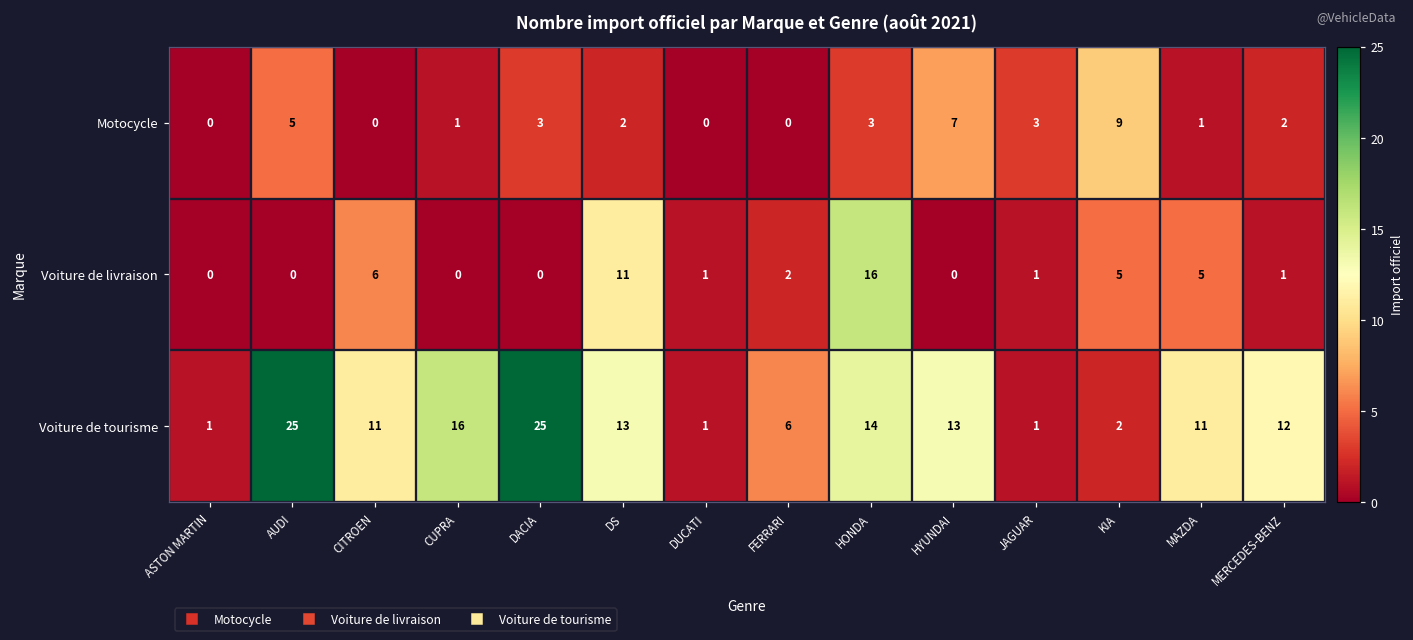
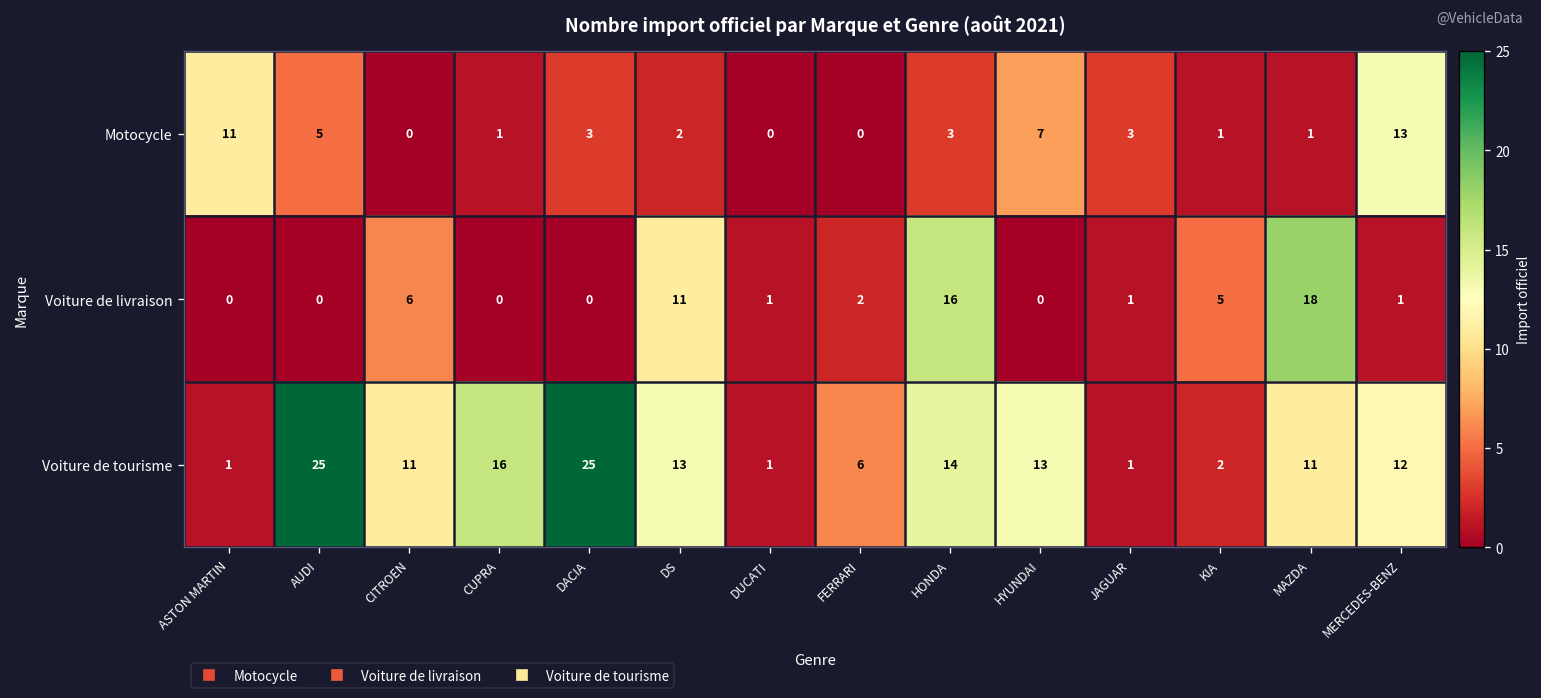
  {
    "Motocycle": {
-     "ASTON MARTIN": 0,
+     "ASTON MARTIN": 11,
      "AUDI": 5,
      "CITROEN": 0,
      "CUPRA": 1,
      "DACIA": 3,
      "DS": 2,
      "DUCATI": 0,
      "FERRARI": 0,
      "HONDA": 3,
      "HYUNDAI": 7,
      "JAGUAR": 3,
-     "KIA": 9,
+     "KIA": 1,
      "MAZDA": 1,
-     "MERCEDES-BENZ": 2
+     "MERCEDES-BENZ": 13
    },
    "Voiture de livraison": {
      "ASTON MARTIN": 0,
      "AUDI": 0,
      "CITROEN": 6,
      "CUPRA": 0,
      "DACIA": 0,
      "DS": 11,
      "DUCATI": 1,
      "FERRARI": 2,
      "HONDA": 16,
      "HYUNDAI": 0,
      "JAGUAR": 1,
      "KIA": 5,
-     "MAZDA": 5,
+     "MAZDA": 18,
      "MERCEDES-BENZ": 1
    },
    "Voiture de tourisme": {
      "ASTON MARTIN": 1,
      "AUDI": 25,
      "CITROEN": 11,
      "CUPRA": 16,
      "DACIA": 25,
      "DS": 13,
      "DUCATI": 1,
      "FERRARI": 6,
      "HONDA": 14,
      "HYUNDAI": 13,
      "JAGUAR": 1,
      "KIA": 2,
      "MAZDA": 11,
      "MERCEDES-BENZ": 12
    }
  }
